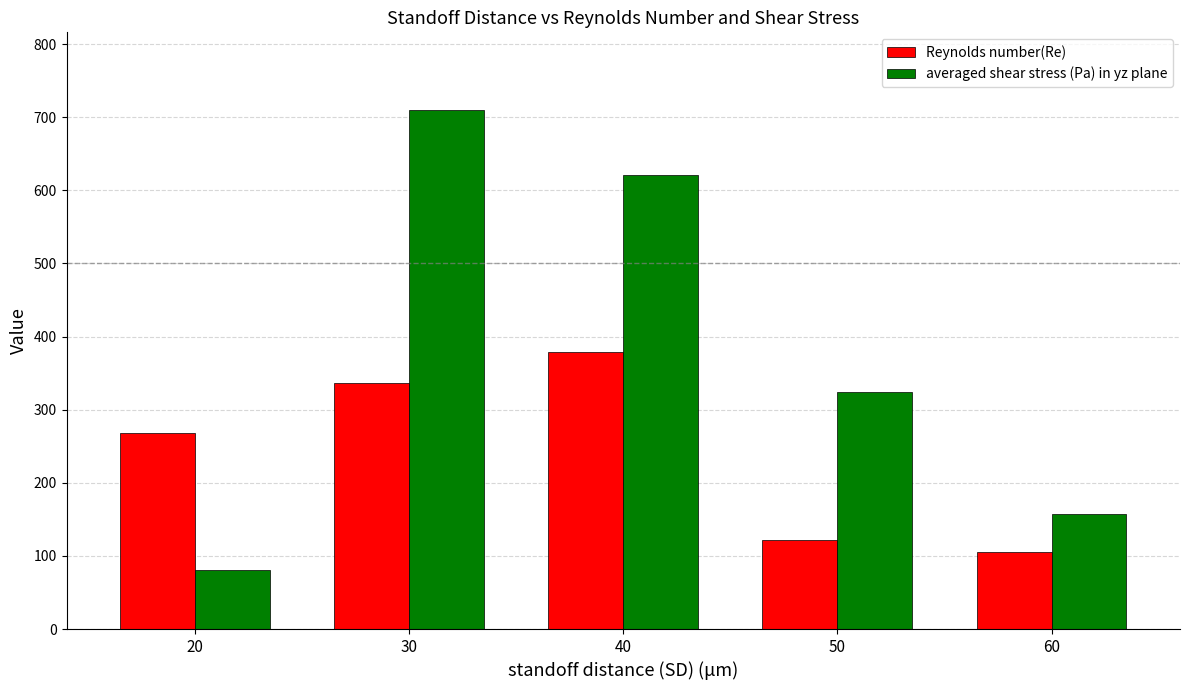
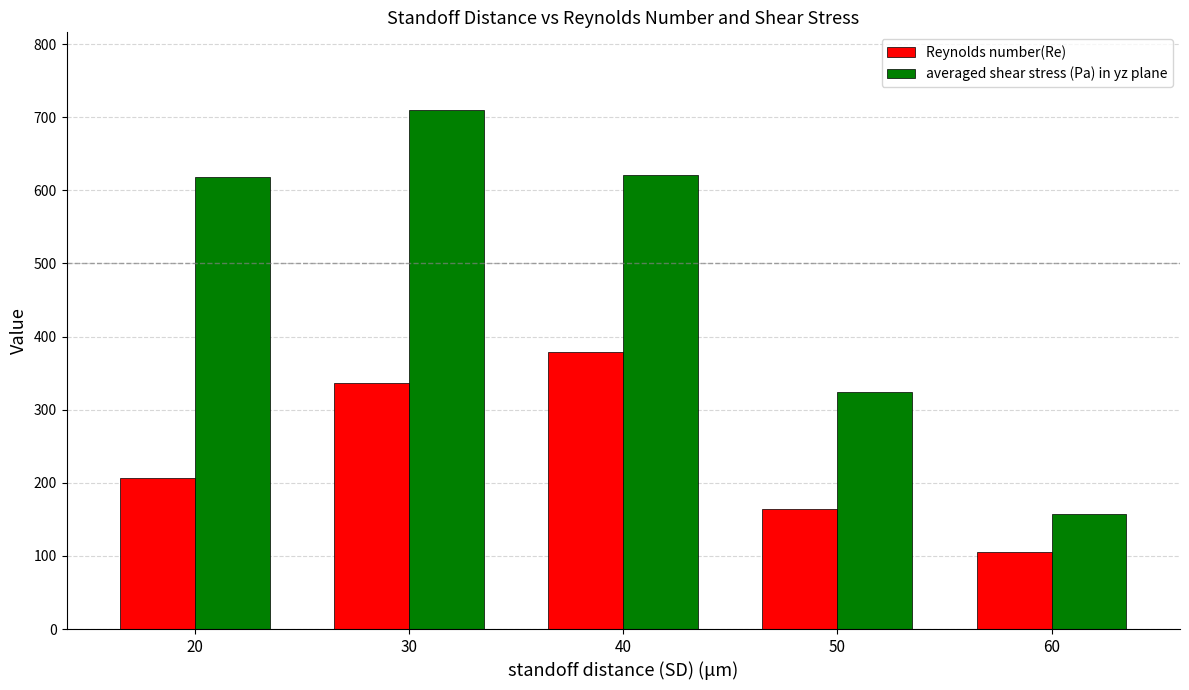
  {
    "Reynolds number(Re)": {
-     "20": 270,
+     "20": 210,
      "30": 340,
      "40": 380,
-     "50": 120,
+     "50": 160,
      "60": 110
    },
    "averaged shear stress (Pa) in yz plane": {
-     "20": 80,
+     "20": 620,
      "30": 710,
      "40": 620,
      "50": 320,
      "60": 160
    }
  }
